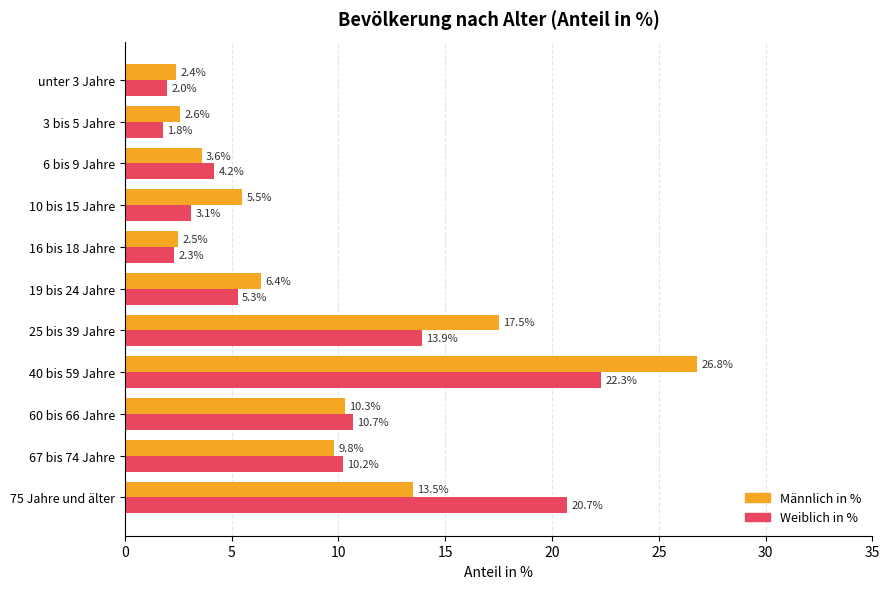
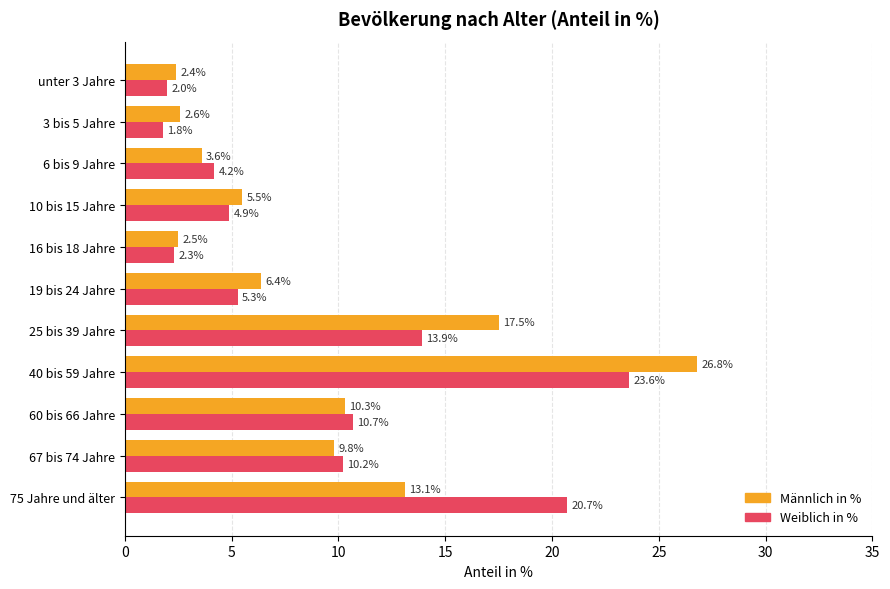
  {
    "Männlich in %": {
      "unter 3 Jahre": "2.4%",
      "3 bis 5 Jahre": "2.6%",
      "6 bis 9 Jahre": "3.6%",
      "10 bis 15 Jahre": "5.5%",
      "16 bis 18 Jahre": "2.5%",
      "19 bis 24 Jahre": "6.4%",
      "25 bis 39 Jahre": "17.5%",
      "40 bis 59 Jahre": "26.8%",
      "60 bis 66 Jahre": "10.3%",
      "67 bis 74 Jahre": "9.8%",
-     "75 Jahre und älter": "13.5%"
+     "75 Jahre und älter": "13.1%"
    },
    "Weiblich in %": {
      "unter 3 Jahre": "2.0%",
      "3 bis 5 Jahre": "1.8%",
      "6 bis 9 Jahre": "4.2%",
-     "10 bis 15 Jahre": "3.1%",
+     "10 bis 15 Jahre": "4.9%",
      "16 bis 18 Jahre": "2.3%",
      "19 bis 24 Jahre": "5.3%",
      "25 bis 39 Jahre": "13.9%",
-     "40 bis 59 Jahre": "22.3%",
+     "40 bis 59 Jahre": "23.6%",
      "60 bis 66 Jahre": "10.7%",
      "67 bis 74 Jahre": "10.2%",
      "75 Jahre und älter": "20.7%"
    }
  }
